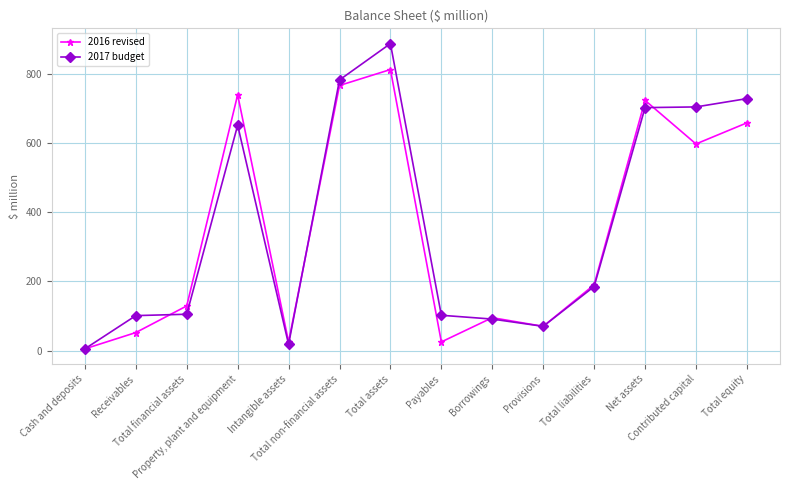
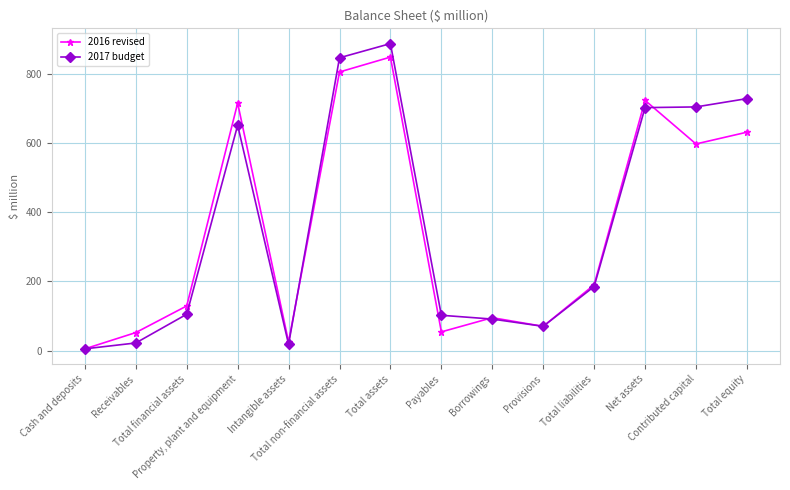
  {
    "2016 revised": {
      "Receivables": 50,
      "Total financial assets": 130,
-     "Property, plant and equipment": 740,
-     "Total non-financial assets": 770,
-     "Total assets": 810,
-     "Payables": 30,
+     "Property, plant and equipment": 720,
+     "Total non-financial assets": 810,
+     "Total assets": 850,
+     "Payables": 50,
      "Net assets": 720,
      "Contributed capital": 600,
-     "Total equity": 660
+     "Total equity": 630
    },
    "2017 budget": {
-     "Receivables": 100,
+     "Receivables": 20,
      "Total financial assets": 110,
      "Property, plant and equipment": 650,
-     "Total non-financial assets": 780,
+     "Total non-financial assets": 850,
      "Total assets": 890,
      "Payables": 100,
      "Net assets": 700,
      "Contributed capital": 700,
      "Total equity": 730
    }
  }
